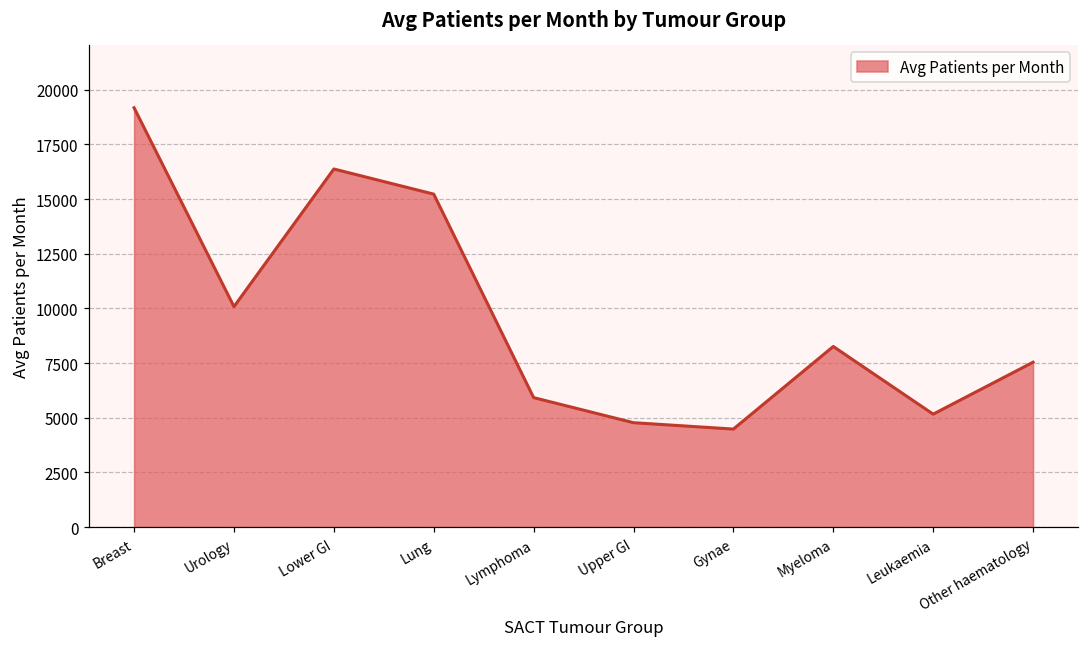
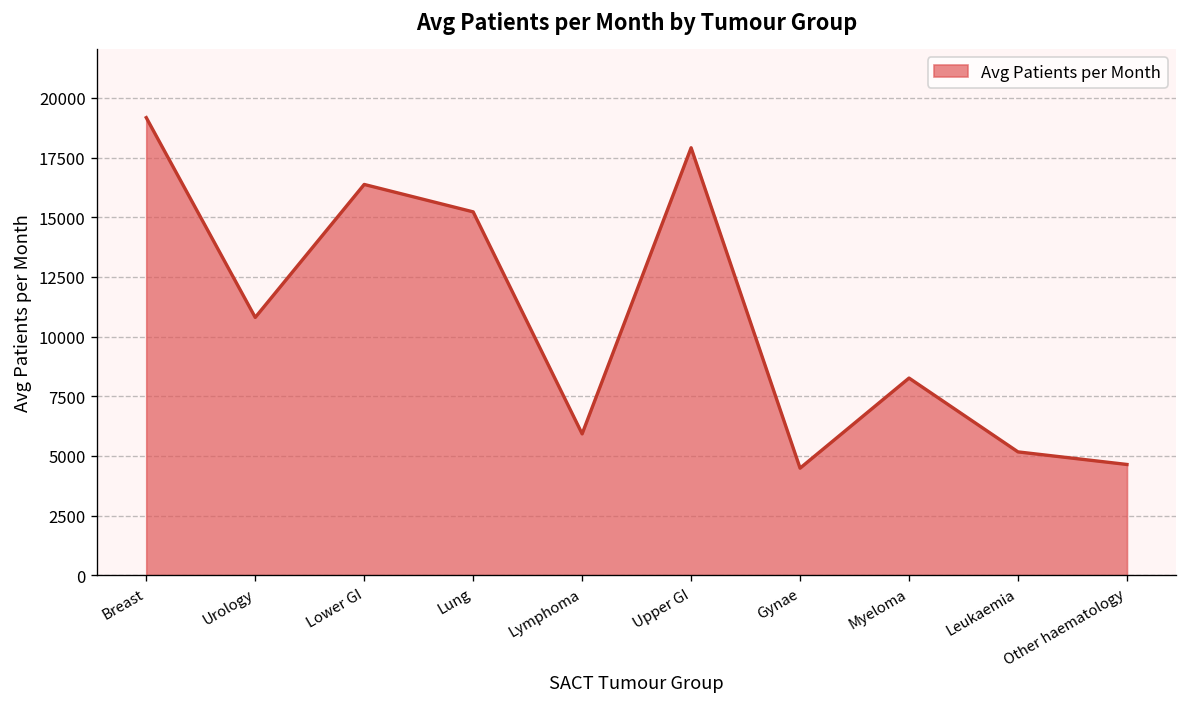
  {
    "Breast": 19200,
-   "Urology": 10100,
+   "Urology": 10800,
    "Lower GI": 16400,
    "Lung": 15200,
    "Lymphoma": 5900,
-   "Upper GI": 4800,
+   "Upper GI": 17900,
    "Gynae": 4500,
    "Myeloma": 8300,
    "Leukaemia": 5200,
-   "Other haematology": 7500
+   "Other haematology": 4600
  }
